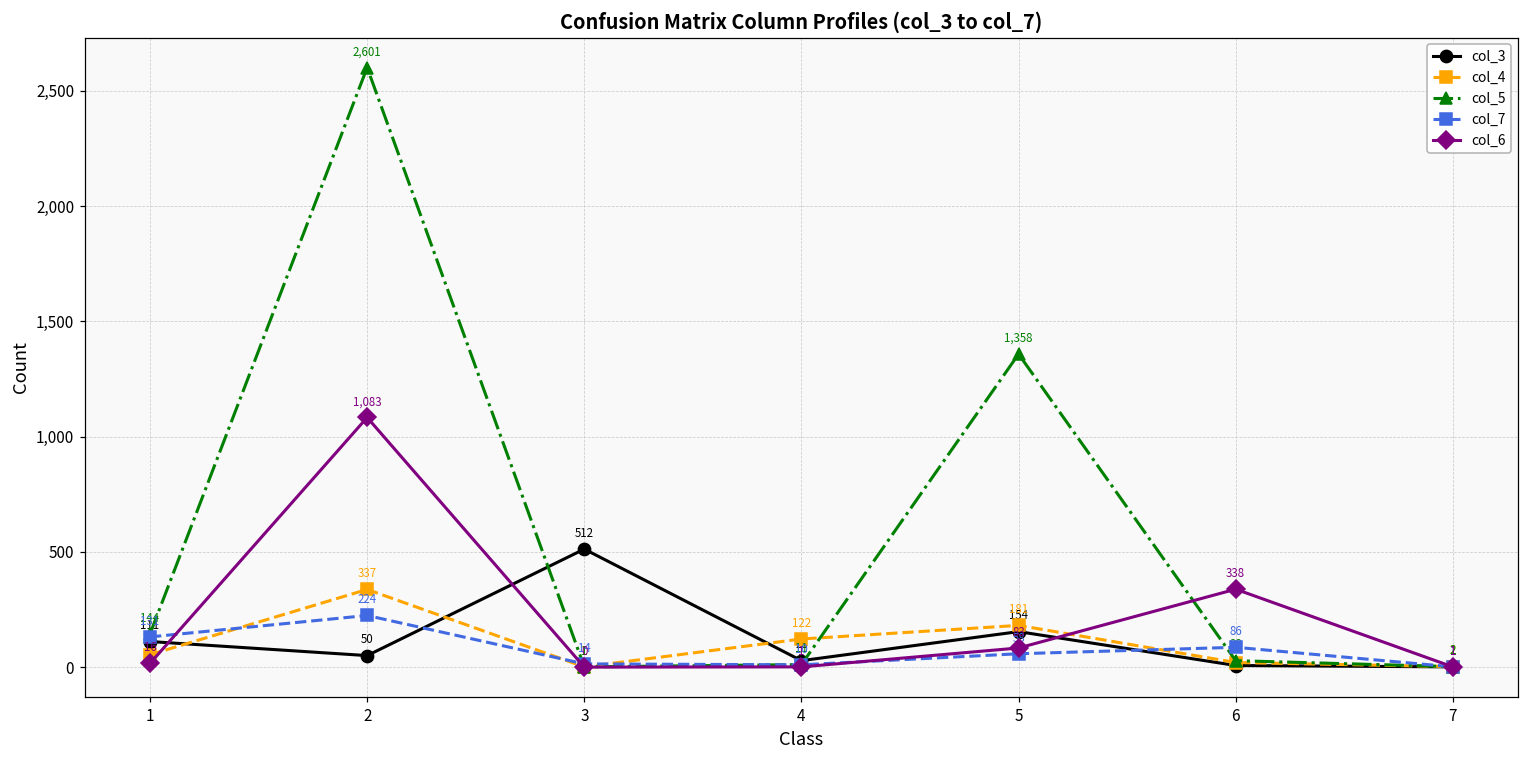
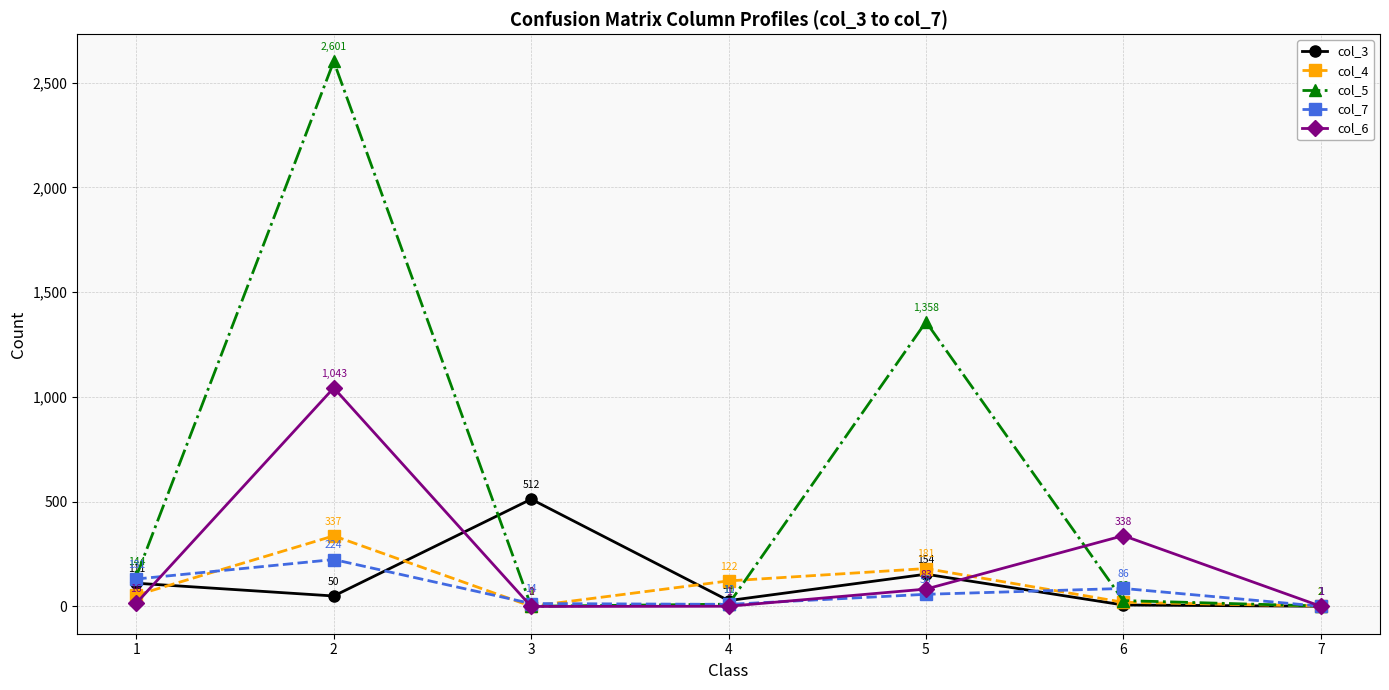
  {
    "col_3": {
      "2": "50",
      "3": "512"
    },
    "col_4": {
      "2": "337",
      "4": "122"
    },
    "col_5": {
      "2": "2,601",
      "5": "1,358"
    },
    "col_7": {
      "2": "224",
      "6": "86"
    },
    "col_6": {
-     "2": "1,083",
+     "2": "1,043",
      "6": "338"
    }
  }
